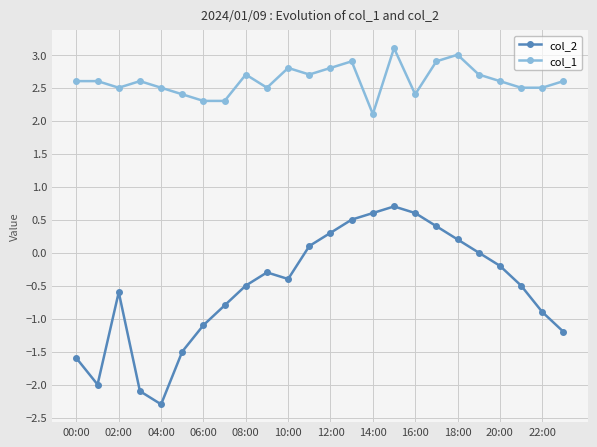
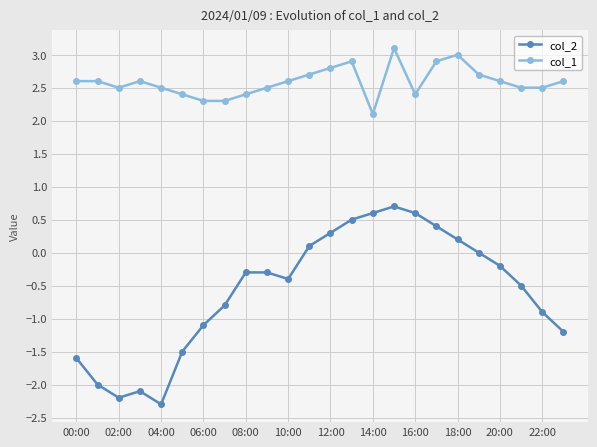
  {
    "col_2": {
      "00:00": -1.6,
-     "02:00": -0.6,
+     "02:00": -2.2,
      "04:00": -2.3,
      "06:00": -1.1,
-     "08:00": -0.5,
+     "08:00": -0.3,
      "10:00": -0.4,
      "12:00": 0.3,
      "14:00": 0.6,
      "16:00": 0.6,
      "18:00": 0.2,
      "20:00": -0.2,
      "22:00": -0.9
    },
    "col_1": {
      "00:00": 2.6,
      "02:00": 2.5,
      "04:00": 2.5,
      "06:00": 2.3,
-     "08:00": 2.7,
-     "10:00": 2.8,
+     "08:00": 2.4,
+     "10:00": 2.6,
      "12:00": 2.8,
      "14:00": 2.1,
      "16:00": 2.4,
      "18:00": 3.0,
      "20:00": 2.6,
      "22:00": 2.5
    }
  }
